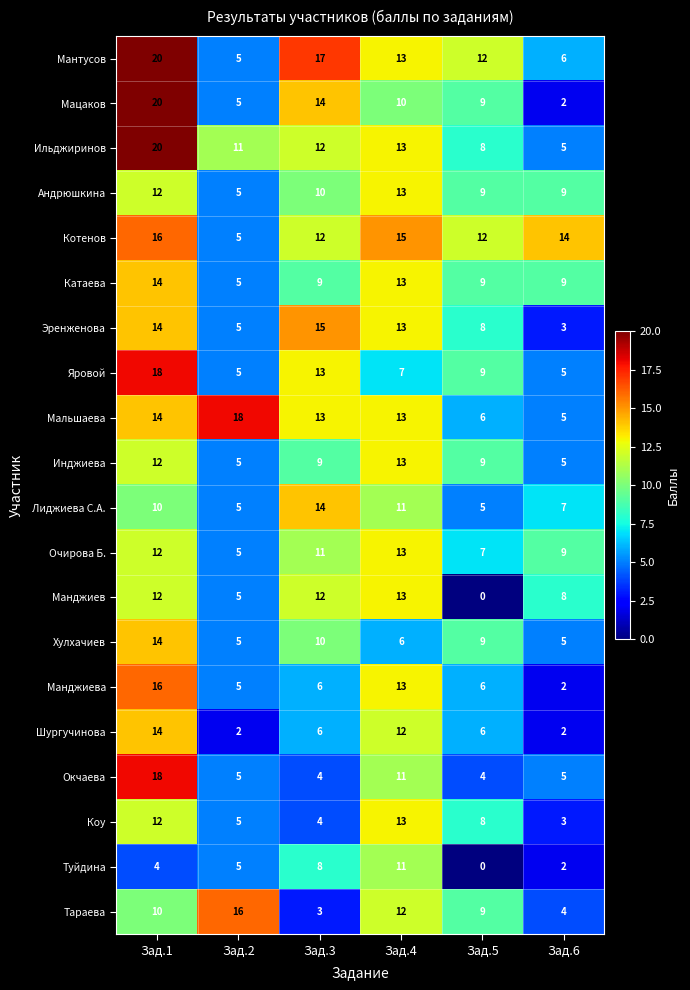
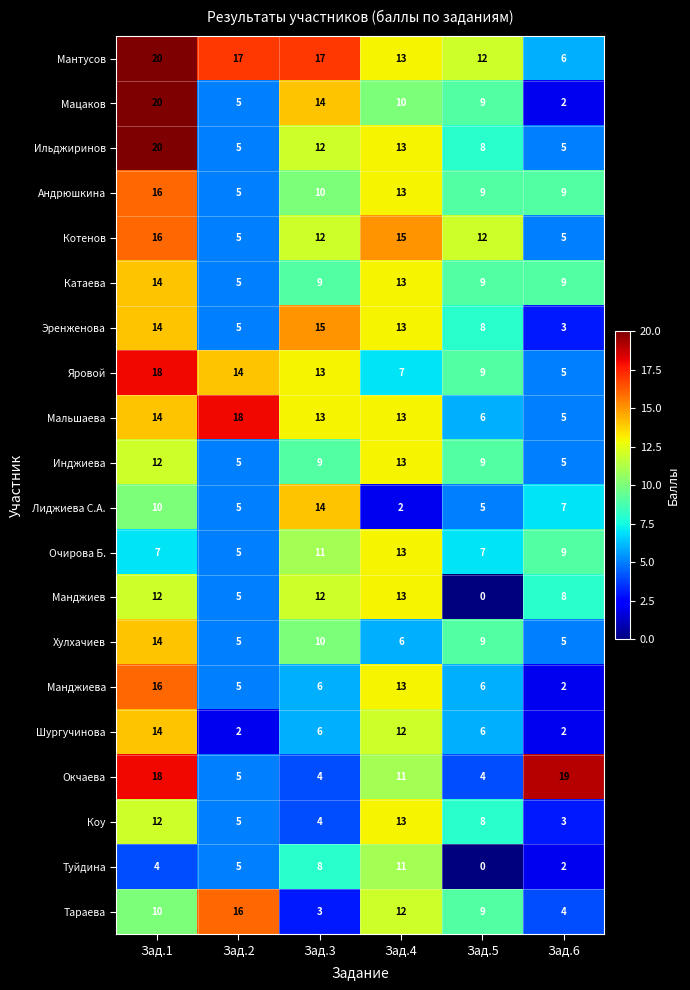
  {
    "Мантусов": {
      "Зад.1": 20,
-     "Зад.2": 5,
+     "Зад.2": 17,
      "Зад.3": 17,
      "Зад.4": 13,
      "Зад.5": 12,
      "Зад.6": 6
    },
    "Мацаков": {
      "Зад.1": 20,
      "Зад.2": 5,
      "Зад.3": 14,
      "Зад.4": 10,
      "Зад.5": 9,
      "Зад.6": 2
    },
    "Ильджиринов": {
      "Зад.1": 20,
-     "Зад.2": 11,
+     "Зад.2": 5,
      "Зад.3": 12,
      "Зад.4": 13,
      "Зад.5": 8,
      "Зад.6": 5
    },
    "Андрюшкина": {
-     "Зад.1": 12,
+     "Зад.1": 16,
      "Зад.2": 5,
      "Зад.3": 10,
      "Зад.4": 13,
      "Зад.5": 9,
      "Зад.6": 9
    },
    "Котенов": {
      "Зад.1": 16,
      "Зад.2": 5,
      "Зад.3": 12,
      "Зад.4": 15,
      "Зад.5": 12,
-     "Зад.6": 14
+     "Зад.6": 5
    },
    "Катаева": {
      "Зад.1": 14,
      "Зад.2": 5,
      "Зад.3": 9,
      "Зад.4": 13,
      "Зад.5": 9,
      "Зад.6": 9
    },
    "Эренженова": {
      "Зад.1": 14,
      "Зад.2": 5,
      "Зад.3": 15,
      "Зад.4": 13,
      "Зад.5": 8,
      "Зад.6": 3
    },
    "Яровой": {
      "Зад.1": 18,
-     "Зад.2": 5,
+     "Зад.2": 14,
      "Зад.3": 13,
      "Зад.4": 7,
      "Зад.5": 9,
      "Зад.6": 5
    },
    "Мальшаева": {
      "Зад.1": 14,
      "Зад.2": 18,
      "Зад.3": 13,
      "Зад.4": 13,
      "Зад.5": 6,
      "Зад.6": 5
    },
    "Инджиева": {
      "Зад.1": 12,
      "Зад.2": 5,
      "Зад.3": 9,
      "Зад.4": 13,
      "Зад.5": 9,
      "Зад.6": 5
    },
    "Лиджиева С.А.": {
      "Зад.1": 10,
      "Зад.2": 5,
      "Зад.3": 14,
-     "Зад.4": 11,
+     "Зад.4": 2,
      "Зад.5": 5,
      "Зад.6": 7
    },
    "Очирова Б.": {
-     "Зад.1": 12,
+     "Зад.1": 7,
      "Зад.2": 5,
      "Зад.3": 11,
      "Зад.4": 13,
      "Зад.5": 7,
      "Зад.6": 9
    },
    "Манджиев": {
      "Зад.1": 12,
      "Зад.2": 5,
      "Зад.3": 12,
      "Зад.4": 13,
      "Зад.5": 0,
      "Зад.6": 8
    },
    "Хулхачиев": {
      "Зад.1": 14,
      "Зад.2": 5,
      "Зад.3": 10,
      "Зад.4": 6,
      "Зад.5": 9,
      "Зад.6": 5
    },
    "Манджиева": {
      "Зад.1": 16,
      "Зад.2": 5,
      "Зад.3": 6,
      "Зад.4": 13,
      "Зад.5": 6,
      "Зад.6": 2
    },
    "Шургучинова": {
      "Зад.1": 14,
      "Зад.2": 2,
      "Зад.3": 6,
      "Зад.4": 12,
      "Зад.5": 6,
      "Зад.6": 2
    },
    "Окчаева": {
      "Зад.1": 18,
      "Зад.2": 5,
      "Зад.3": 4,
      "Зад.4": 11,
      "Зад.5": 4,
-     "Зад.6": 5
+     "Зад.6": 19
    },
    "Коу": {
      "Зад.1": 12,
      "Зад.2": 5,
      "Зад.3": 4,
      "Зад.4": 13,
      "Зад.5": 8,
      "Зад.6": 3
    },
    "Туйдина": {
      "Зад.1": 4,
      "Зад.2": 5,
      "Зад.3": 8,
      "Зад.4": 11,
      "Зад.5": 0,
      "Зад.6": 2
    },
    "Тараева": {
      "Зад.1": 10,
      "Зад.2": 16,
      "Зад.3": 3,
      "Зад.4": 12,
      "Зад.5": 9,
      "Зад.6": 4
    }
  }
